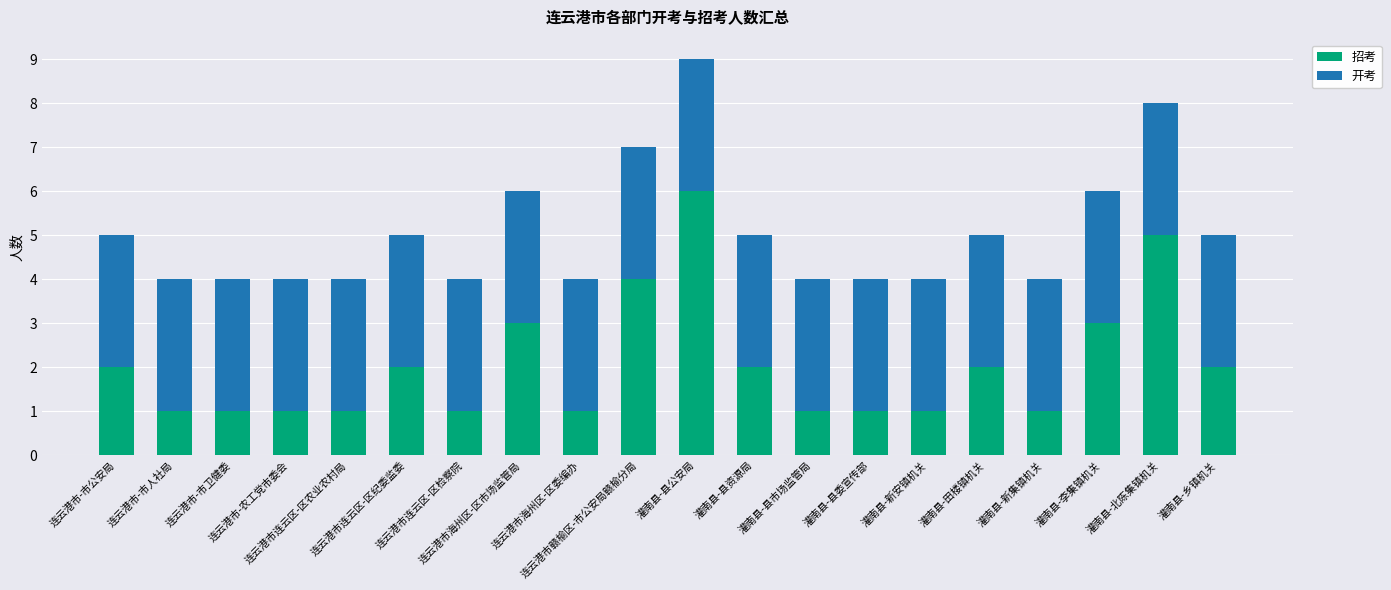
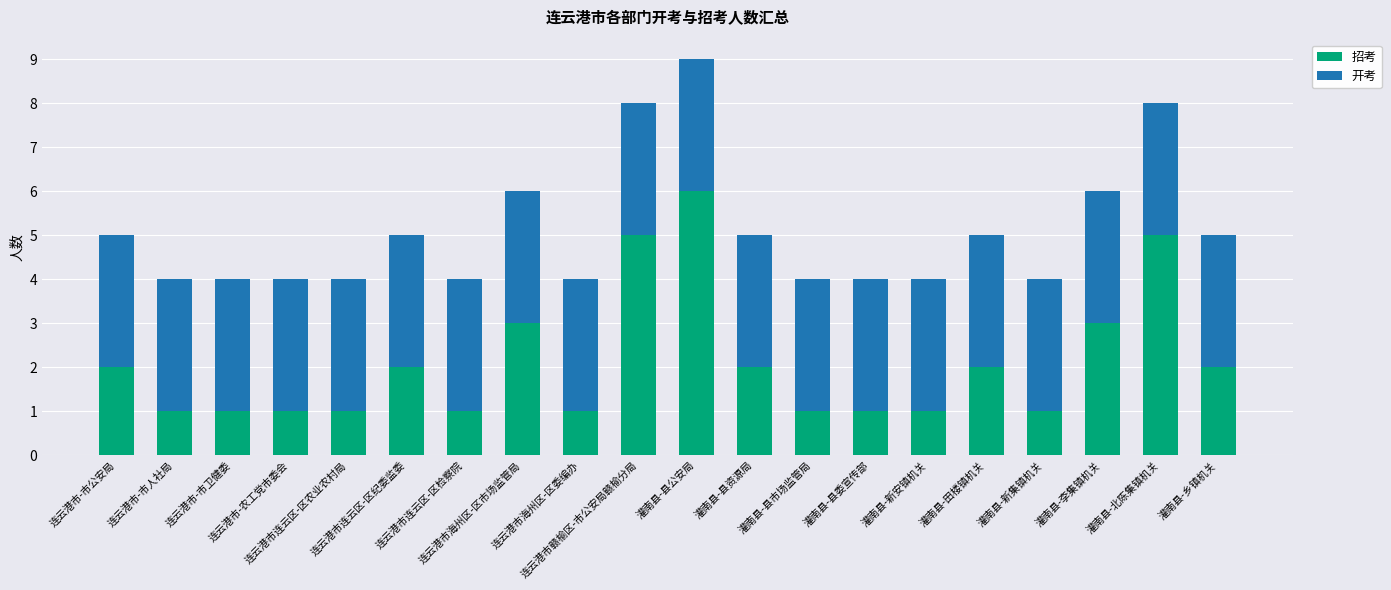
  {
    "招考": {
      "连云港市-市公安局": 2,
      "连云港市-市人社局": 1,
      "连云港市-市卫健委": 1,
      "连云港市-农工党市委会": 1,
      "连云港市连云区-区农业农村局": 1,
      "连云港市连云区-区纪委监委": 2,
      "连云港市连云区-区检察院": 1,
      "连云港市海州区-区市场监管局": 3,
      "连云港市海州区-区委编办": 1,
-     "连云港市赣榆区-市公安局赣榆分局": 4,
+     "连云港市赣榆区-市公安局赣榆分局": 5,
      "灌南县-县公安局": 6,
      "灌南县-县资源局": 2,
      "灌南县-县市场监管局": 1,
      "灌南县-县委宣传部": 1,
      "灌南县-新安镇机关": 1,
      "灌南县-田楼镇机关": 2,
      "灌南县-新集镇机关": 1,
      "灌南县-李集镇机关": 3,
      "灌南县-北陈集镇机关": 5,
      "灌南县-乡镇机关": 2
    },
    "开考": {
      "连云港市-市公安局": 3,
      "连云港市-市人社局": 3,
      "连云港市-市卫健委": 3,
      "连云港市-农工党市委会": 3,
      "连云港市连云区-区农业农村局": 3,
      "连云港市连云区-区纪委监委": 3,
      "连云港市连云区-区检察院": 3,
      "连云港市海州区-区市场监管局": 3,
      "连云港市海州区-区委编办": 3,
      "连云港市赣榆区-市公安局赣榆分局": 3,
      "灌南县-县公安局": 3,
      "灌南县-县资源局": 3,
      "灌南县-县市场监管局": 3,
      "灌南县-县委宣传部": 3,
      "灌南县-新安镇机关": 3,
      "灌南县-田楼镇机关": 3,
      "灌南县-新集镇机关": 3,
      "灌南县-李集镇机关": 3,
      "灌南县-北陈集镇机关": 3,
      "灌南县-乡镇机关": 3
    }
  }
